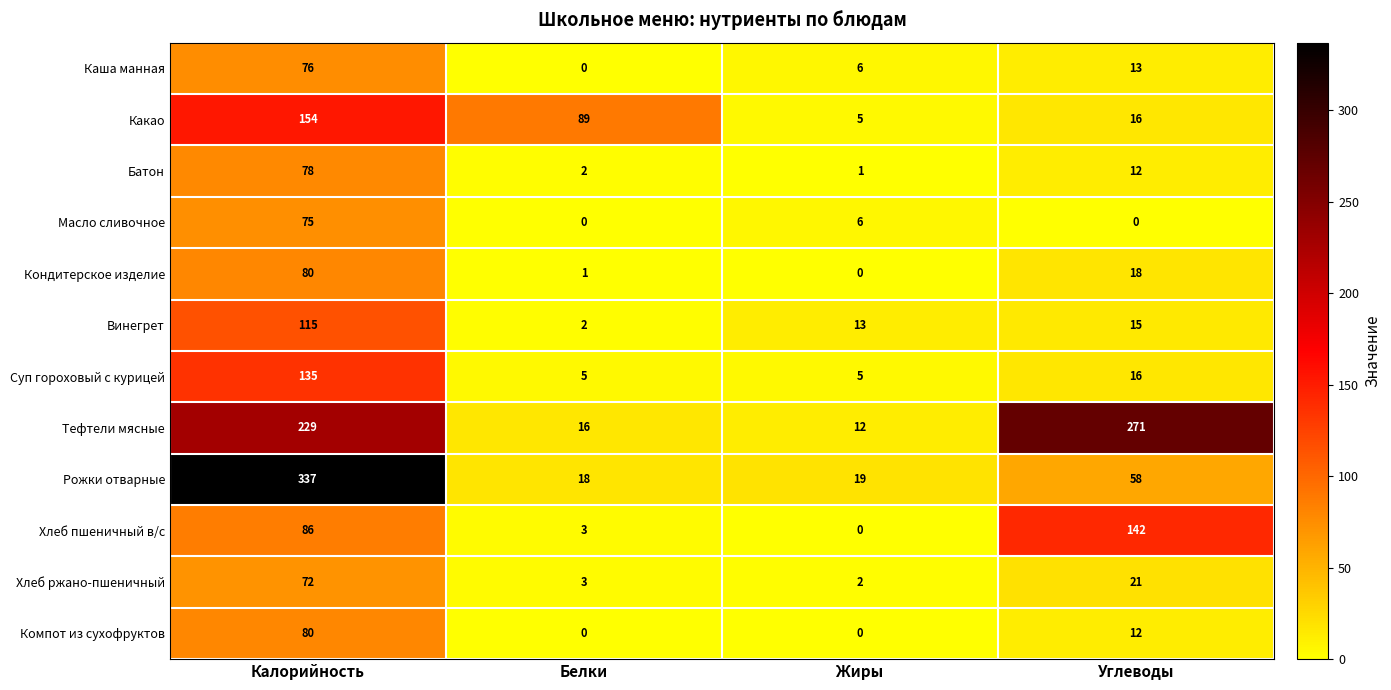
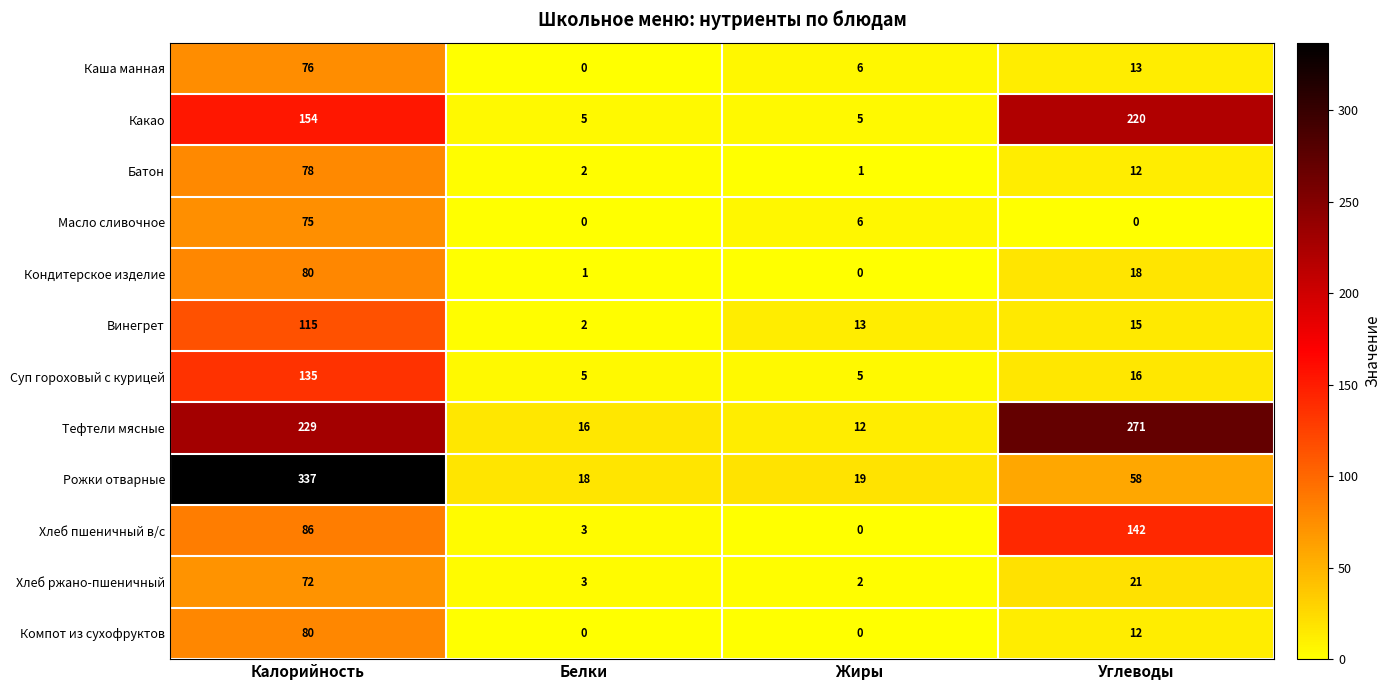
  {
    "Каша манная": {
      "Калорийность": 76,
      "Белки": 0,
      "Жиры": 6,
      "Углеводы": 13
    },
    "Какао": {
      "Калорийность": 154,
-     "Белки": 89,
+     "Белки": 5,
      "Жиры": 5,
-     "Углеводы": 16
+     "Углеводы": 220
    },
    "Батон": {
      "Калорийность": 78,
      "Белки": 2,
      "Жиры": 1,
      "Углеводы": 12
    },
    "Масло сливочное": {
      "Калорийность": 75,
      "Белки": 0,
      "Жиры": 6,
      "Углеводы": 0
    },
    "Кондитерское изделие": {
      "Калорийность": 80,
      "Белки": 1,
      "Жиры": 0,
      "Углеводы": 18
    },
    "Винегрет": {
      "Калорийность": 115,
      "Белки": 2,
      "Жиры": 13,
      "Углеводы": 15
    },
    "Суп гороховый с курицей": {
      "Калорийность": 135,
      "Белки": 5,
      "Жиры": 5,
      "Углеводы": 16
    },
    "Тефтели мясные": {
      "Калорийность": 229,
      "Белки": 16,
      "Жиры": 12,
      "Углеводы": 271
    },
    "Рожки отварные": {
      "Калорийность": 337,
      "Белки": 18,
      "Жиры": 19,
      "Углеводы": 58
    },
    "Хлеб пшеничный в/с": {
      "Калорийность": 86,
      "Белки": 3,
      "Жиры": 0,
      "Углеводы": 142
    },
    "Хлеб ржано-пшеничный": {
      "Калорийность": 72,
      "Белки": 3,
      "Жиры": 2,
      "Углеводы": 21
    },
    "Компот из сухофруктов": {
      "Калорийность": 80,
      "Белки": 0,
      "Жиры": 0,
      "Углеводы": 12
    }
  }
